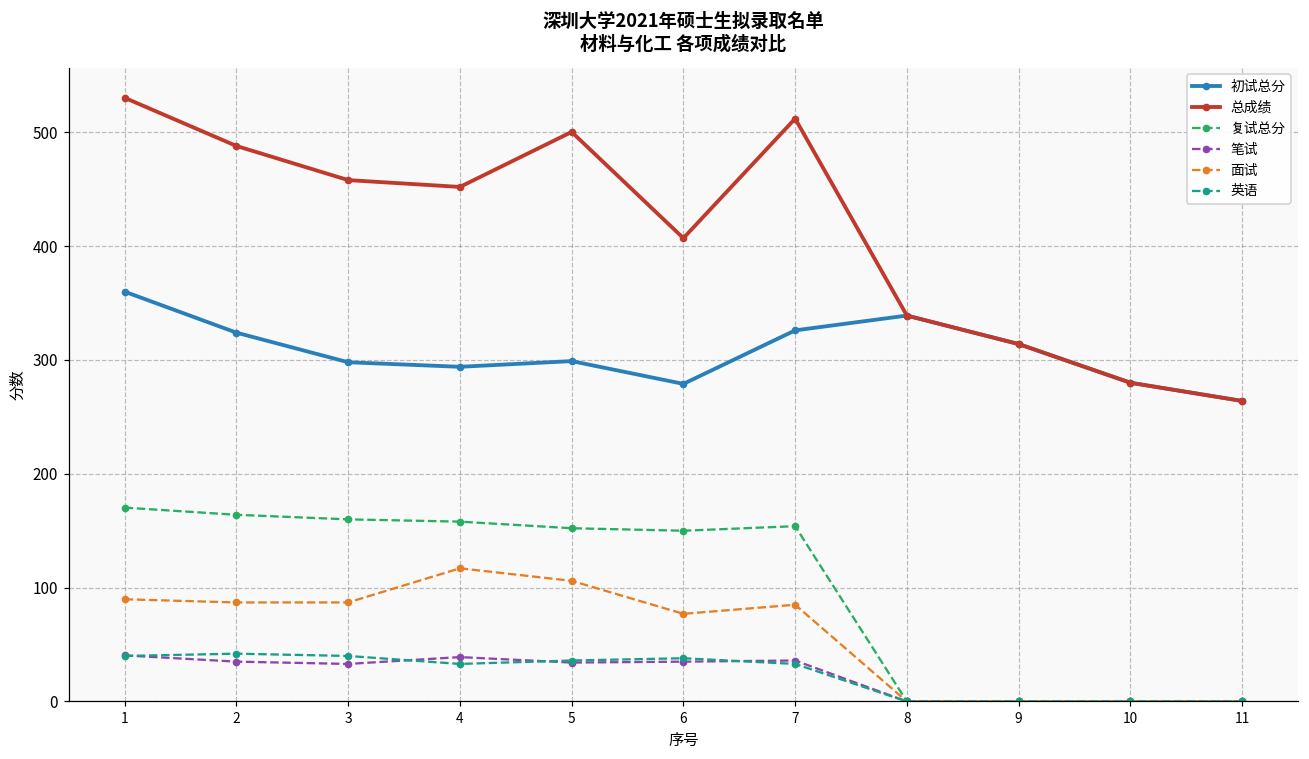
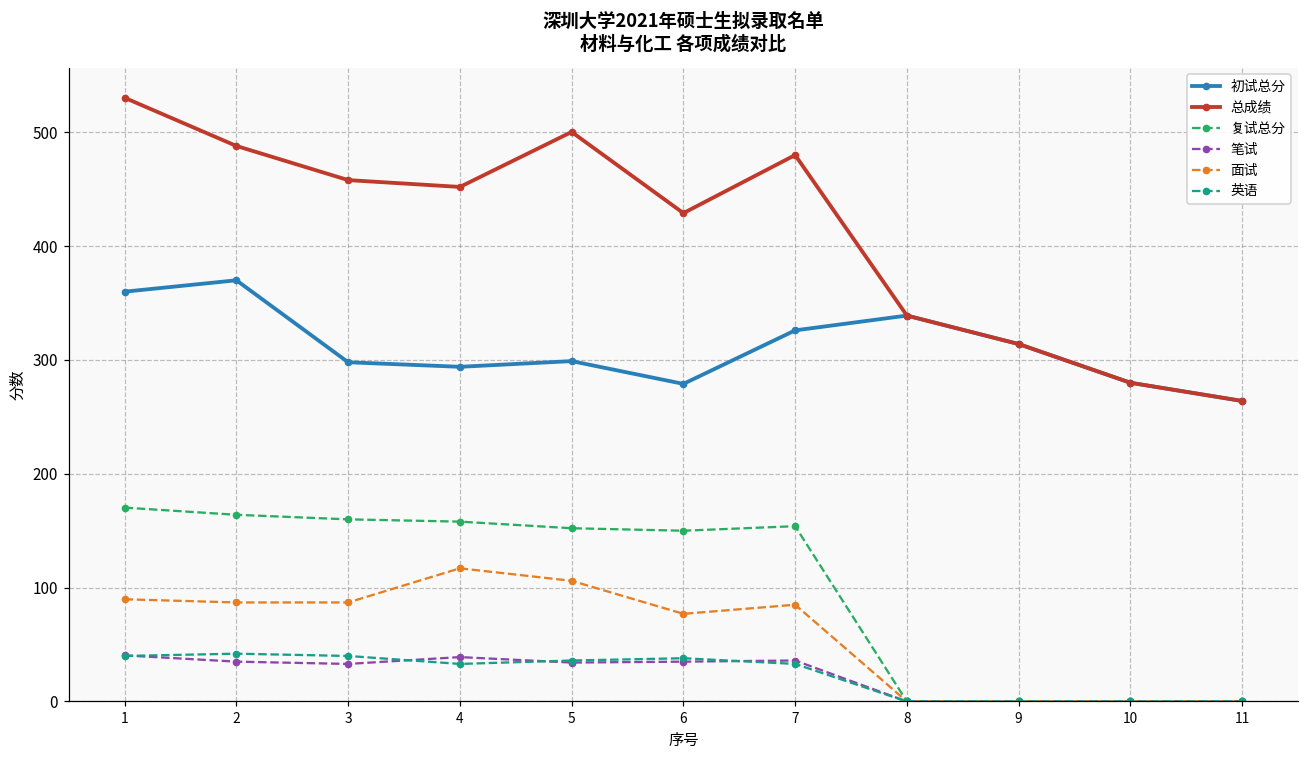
  {
    "初试总分": {
      "1": 360,
-     "2": 324,
+     "2": 370,
      "3": 298,
      "4": 294,
      "5": 299,
      "6": 279,
      "7": 326
    },
    "总成绩": {
      "1": 530,
      "2": 488,
      "3": 458,
      "4": 452,
      "5": 500,
-     "6": 407,
-     "7": 512
+     "6": 429,
+     "7": 480
    },
    "笔试": {
      "2": 35,
      "3": 33,
      "4": 39,
      "6": 35,
      "7": 36
    },
    "面试": {
      "1": 90,
      "2": 87,
      "3": 87,
      "4": 117,
      "5": 106,
      "6": 77,
      "7": 85
    }
  }
